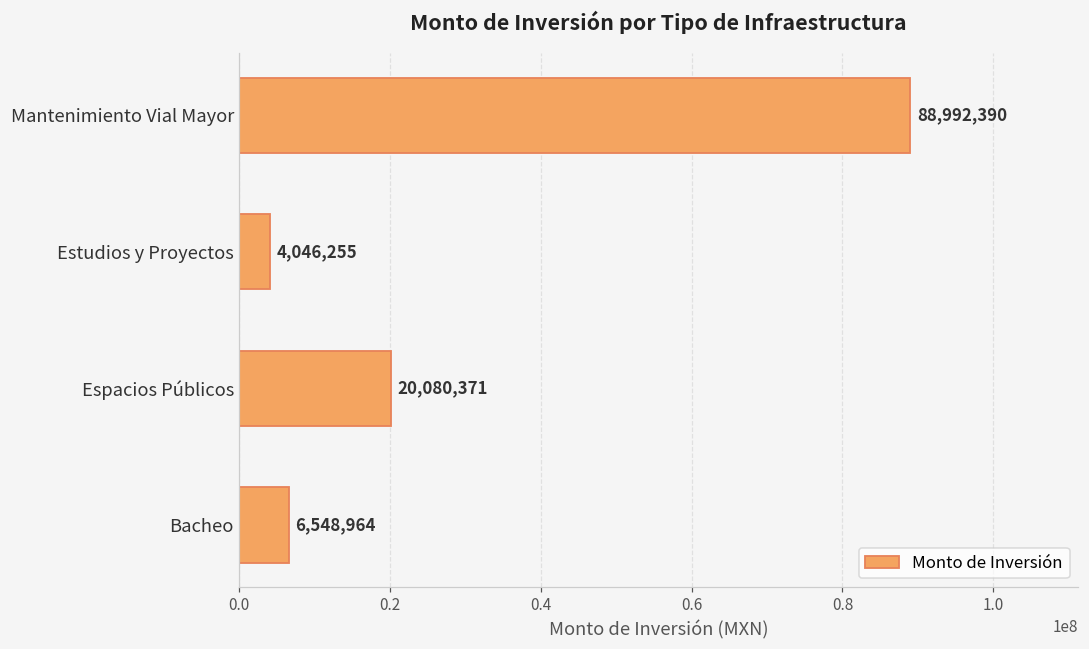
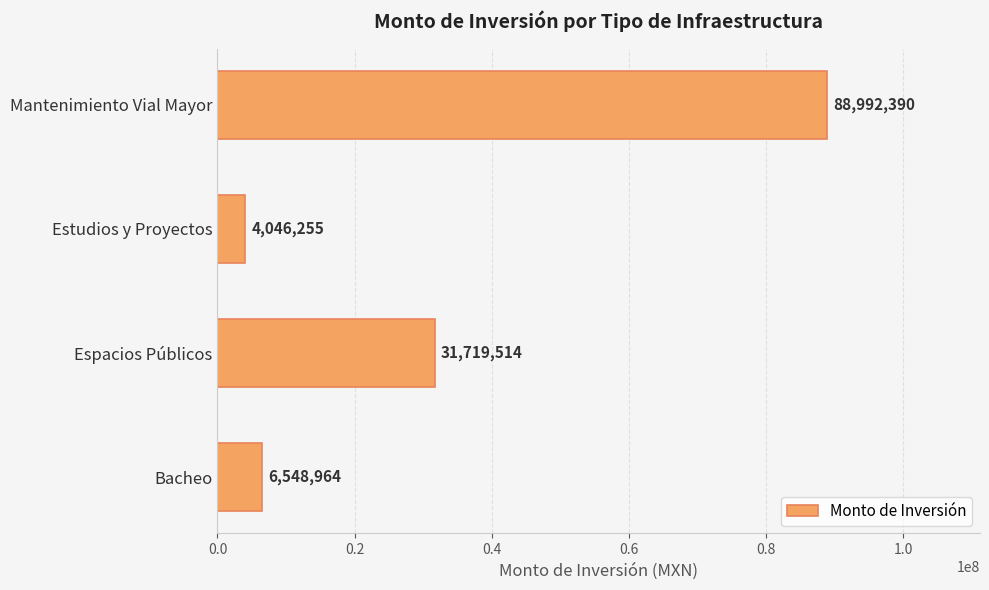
  {
    "Mantenimiento Vial Mayor": "88,992,390",
    "Estudios y Proyectos": "4,046,255",
-   "Espacios Públicos": "20,080,371",
+   "Espacios Públicos": "31,719,514",
    "Bacheo": "6,548,964"
  }
